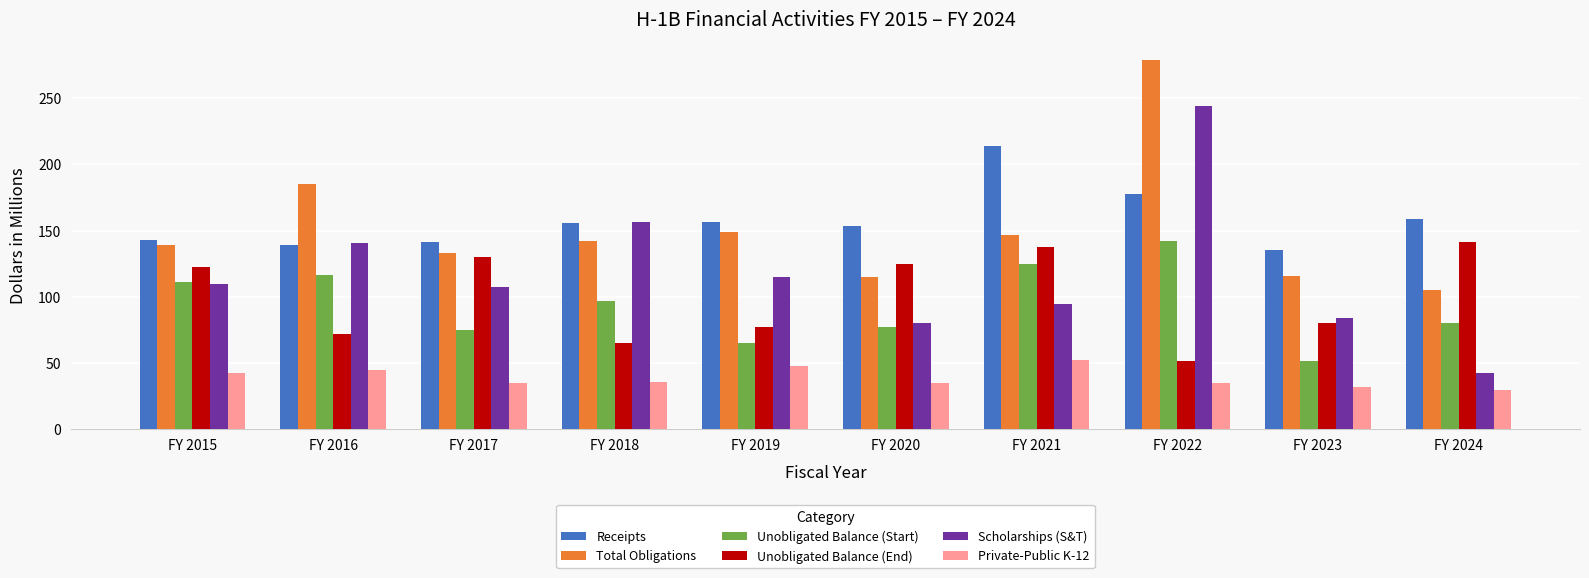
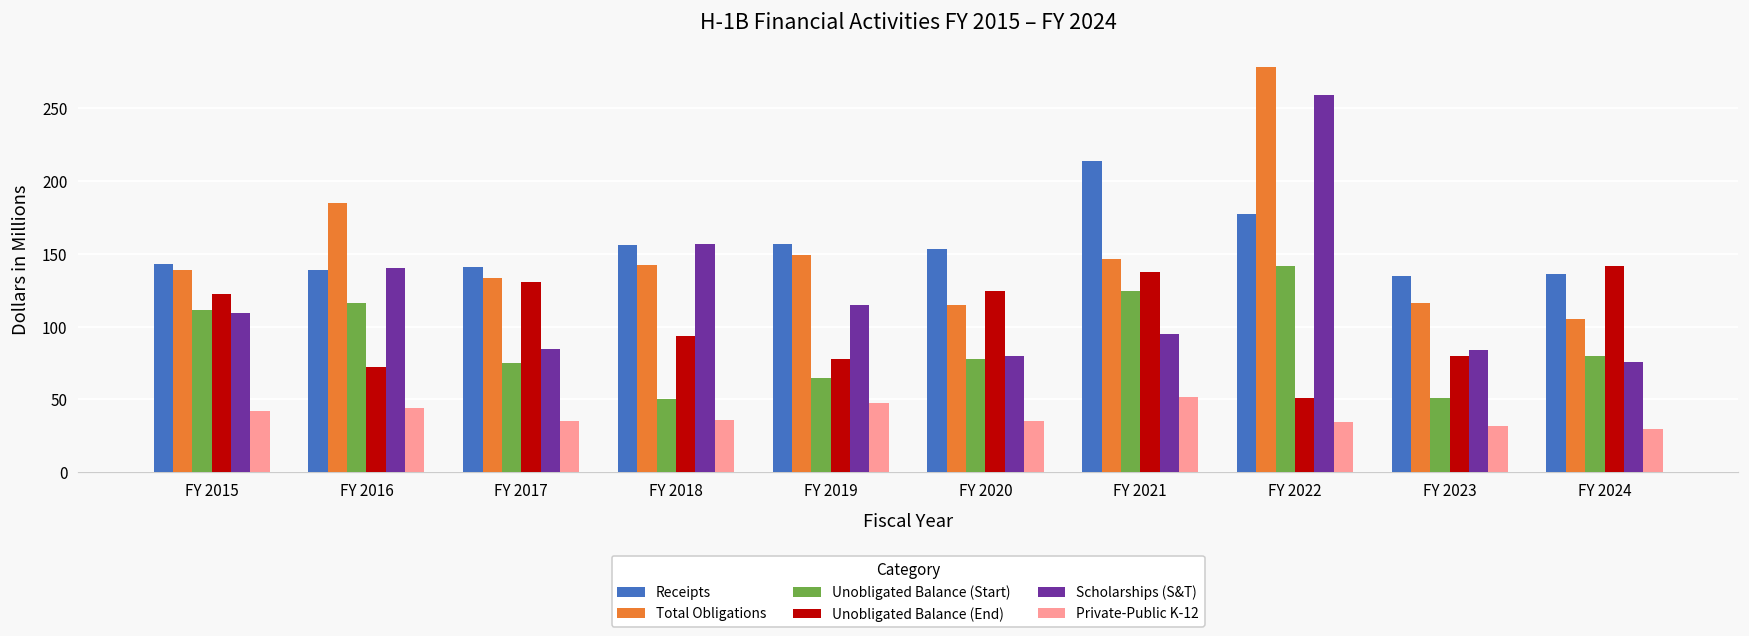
  {
    "Receipts": {
      "FY 2015": 143,
      "FY 2016": 139,
      "FY 2017": 141,
      "FY 2018": 156,
      "FY 2019": 157,
      "FY 2020": 153,
      "FY 2021": 214,
      "FY 2022": 177,
      "FY 2023": 135,
-     "FY 2024": 159
+     "FY 2024": 136
    },
    "Total Obligations": {
      "FY 2015": 139,
      "FY 2016": 185,
      "FY 2017": 133,
      "FY 2018": 142,
      "FY 2019": 149,
      "FY 2020": 115,
      "FY 2021": 147,
      "FY 2022": 278,
      "FY 2023": 116,
      "FY 2024": 105
    },
    "Unobligated Balance (Start)": {
      "FY 2015": 111,
      "FY 2016": 116,
      "FY 2017": 75,
-     "FY 2018": 97,
+     "FY 2018": 50,
      "FY 2019": 65,
      "FY 2020": 77,
      "FY 2021": 125,
      "FY 2022": 142,
      "FY 2023": 51,
      "FY 2024": 80
    },
    "Unobligated Balance (End)": {
      "FY 2015": 122,
      "FY 2016": 72,
      "FY 2017": 130,
-     "FY 2018": 65,
+     "FY 2018": 93,
      "FY 2019": 77,
      "FY 2020": 125,
      "FY 2021": 137,
      "FY 2022": 51,
      "FY 2023": 80,
      "FY 2024": 142
    },
    "Scholarships (S&T)": {
      "FY 2015": 109,
      "FY 2016": 141,
-     "FY 2017": 107,
+     "FY 2017": 84,
      "FY 2018": 156,
      "FY 2019": 115,
      "FY 2020": 80,
      "FY 2021": 95,
-     "FY 2022": 244,
+     "FY 2022": 259,
      "FY 2023": 84,
-     "FY 2024": 42
+     "FY 2024": 76
    },
    "Private-Public K-12": {
      "FY 2015": 42,
      "FY 2016": 44,
      "FY 2017": 35,
      "FY 2018": 36,
      "FY 2019": 48,
      "FY 2020": 35,
      "FY 2021": 52,
      "FY 2022": 35,
      "FY 2023": 32,
      "FY 2024": 30
    }
  }
